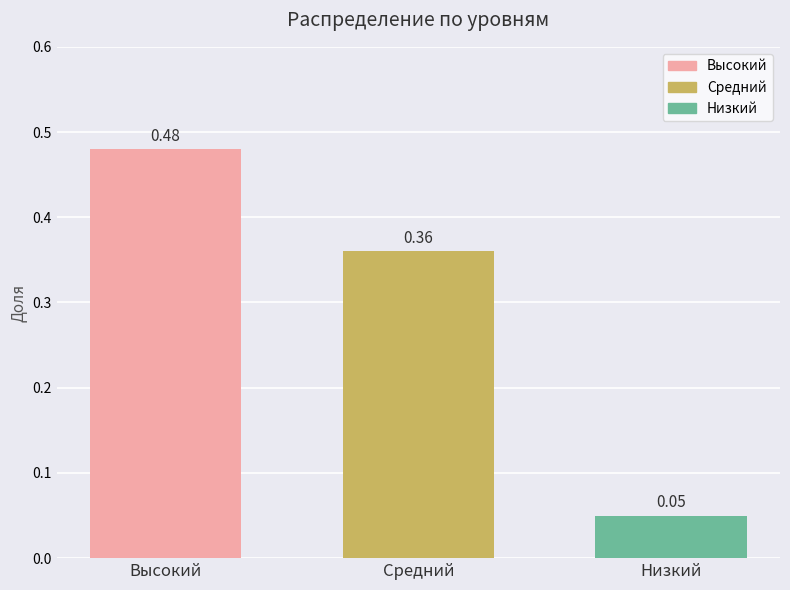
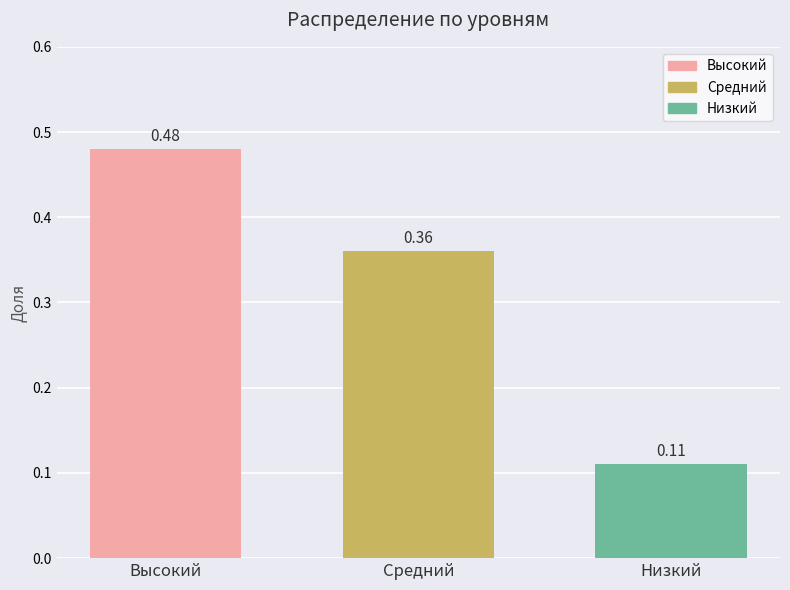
  {
    "Высокий": 0.48,
    "Средний": 0.36,
-   "Низкий": 0.05
+   "Низкий": 0.11
  }
